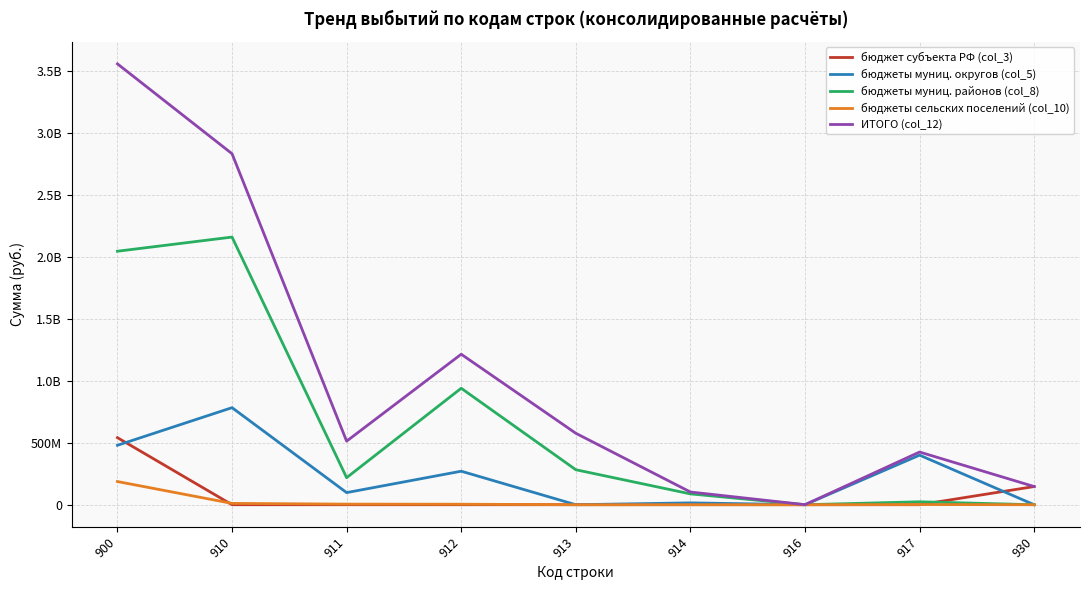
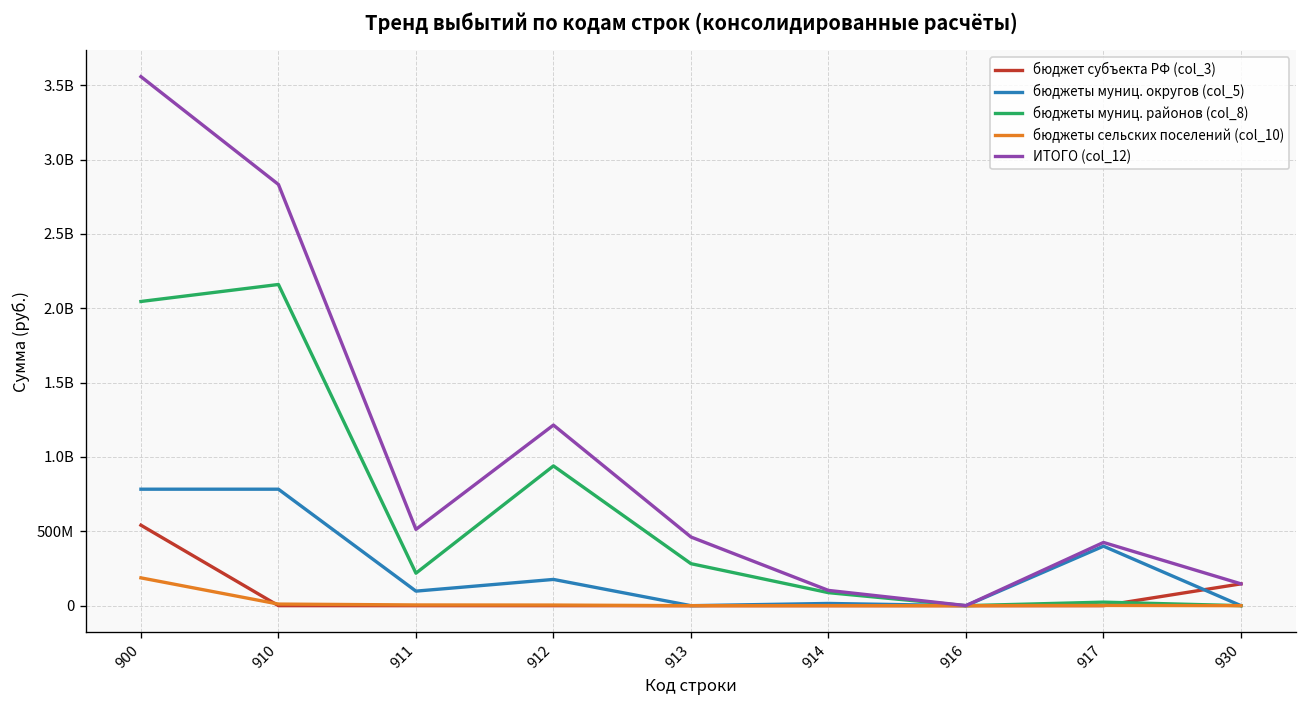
  {
    "бюджет субъекта РФ (col_3)": {
      "900": 540000000
    },
    "бюджеты муниц. округов (col_5)": {
-     "900": 480000000,
+     "900": 780000000,
      "910": 780000000,
      "911": 100000000,
-     "912": 270000000,
+     "912": 180000000,
      "917": 400000000
    },
    "бюджеты муниц. районов (col_8)": {
      "900": 2050000000,
      "910": 2160000000,
      "911": 220000000,
      "912": 940000000,
      "913": 280000000,
      "917": 20000000
    },
    "бюджеты сельских поселений (col_10)": {
      "900": 190000000
    },
    "ИТОГО (col_12)": {
      "900": 3560000000,
      "910": 2830000000,
      "911": 510000000,
      "912": 1210000000,
-     "913": 580000000,
+     "913": 460000000,
      "917": 430000000
    }
  }
